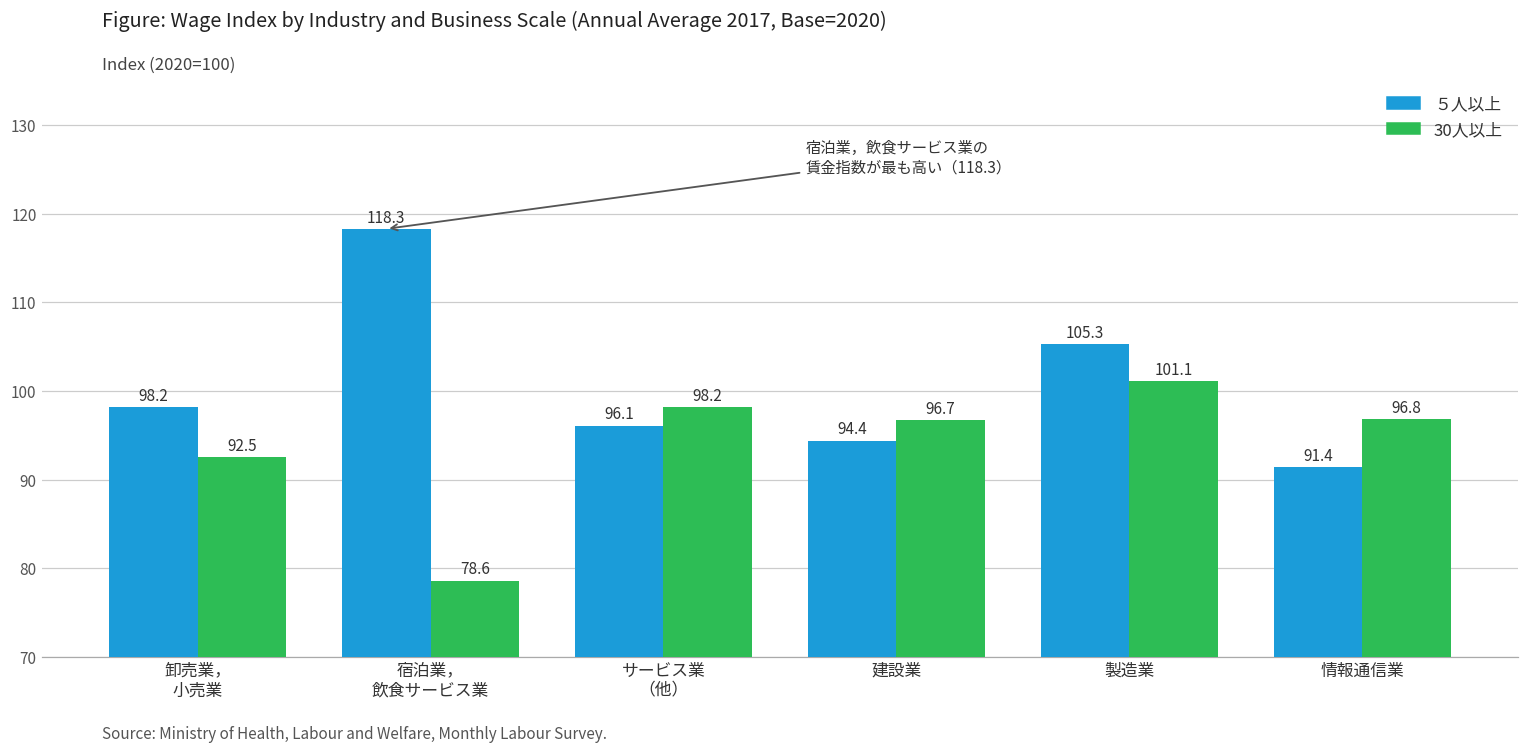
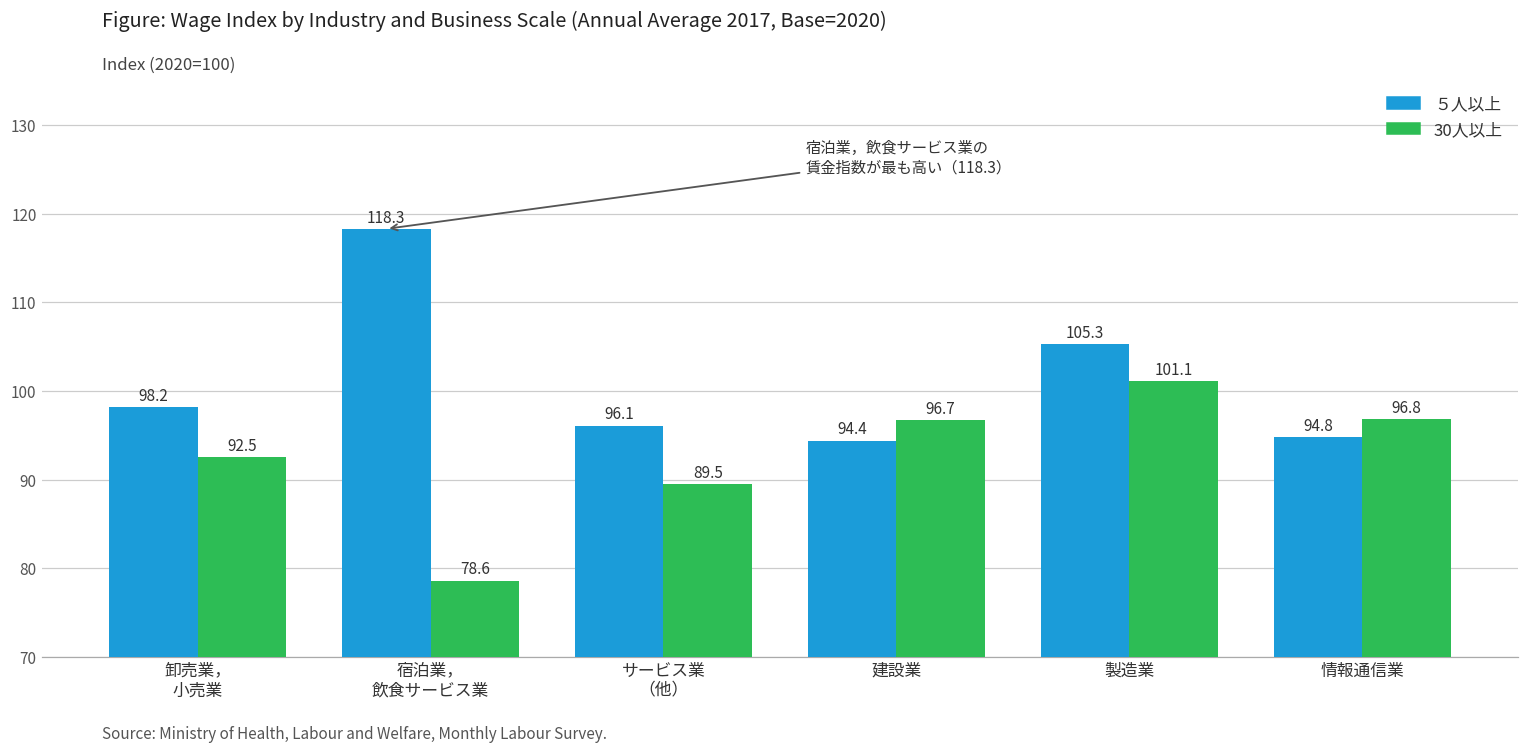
  {
    "５人以上": {
      "卸売業， 小売業": "98.2",
      "宿泊業， 飲食サービス業": "118.3）",
      "サービス業 （他）": "96.1",
      "建設業": "94.4",
      "製造業": "105.3",
-     "情報通信業": "91.4"
+     "情報通信業": "94.8"
    },
    "30人以上": {
      "卸売業， 小売業": "92.5",
      "宿泊業， 飲食サービス業": "78.6",
-     "サービス業 （他）": "98.2",
+     "サービス業 （他）": "89.5",
      "建設業": "96.7",
      "製造業": "101.1",
      "情報通信業": "96.8"
    }
  }
